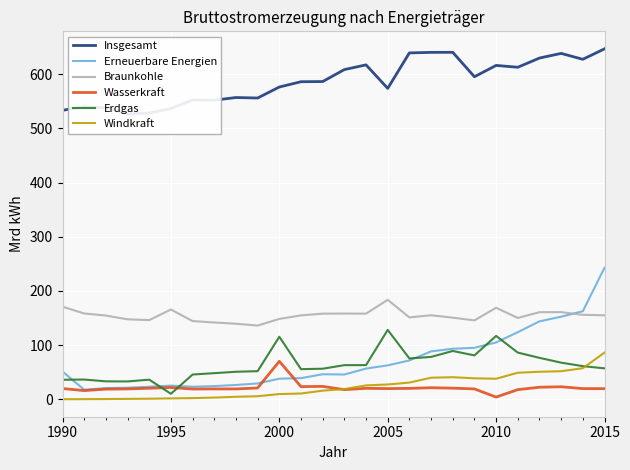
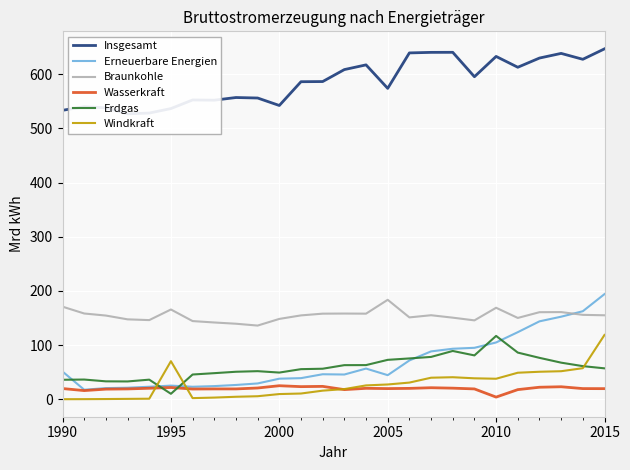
  {
    "Insgesamt": {
      "1990": 530,
-     "2000": 580,
+     "2000": 540,
      "2005": 570,
-     "2010": 620,
+     "2010": 630,
      "2015": 650
    },
    "Erneuerbare Energien": {
      "1990": 50,
      "2000": 40,
-     "2005": 60,
+     "2005": 40,
      "2010": 100,
-     "2015": 240
+     "2015": 190
    },
    "Braunkohle": {
      "1990": 170,
      "1995": 170,
      "2000": 150,
      "2005": 180,
      "2010": 170,
      "2015": 160
    },
    "Wasserkraft": {
      "1990": 20,
-     "2000": 70,
+     "2000": 20,
      "2005": 20,
      "2010": 0,
      "2015": 20
    },
    "Erdgas": {
      "1990": 40,
      "1995": 10,
-     "2000": 120,
-     "2005": 130,
+     "2000": 50,
+     "2005": 70,
      "2010": 120,
      "2015": 60
    },
    "Windkraft": {
      "1990": 0,
-     "1995": 0,
+     "1995": 70,
      "2000": 10,
      "2005": 30,
      "2010": 40,
-     "2015": 90
+     "2015": 120
    }
  }
